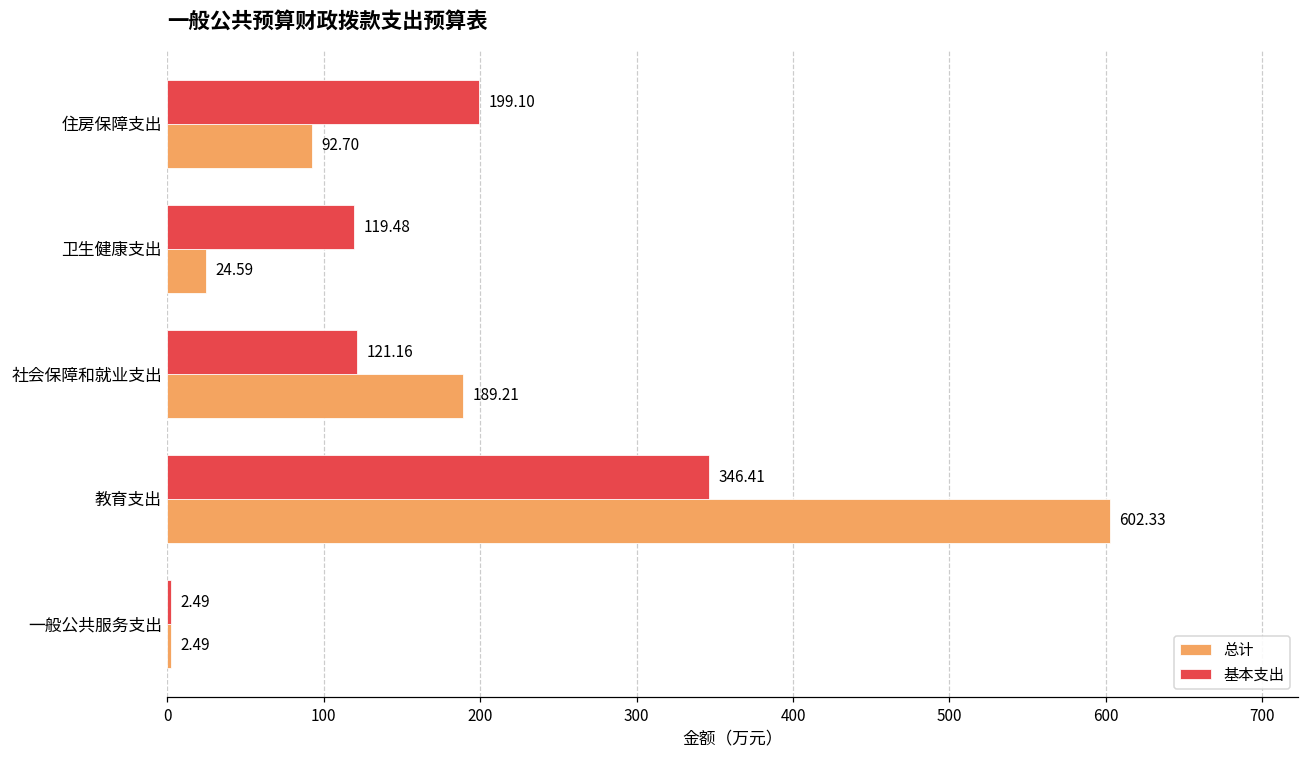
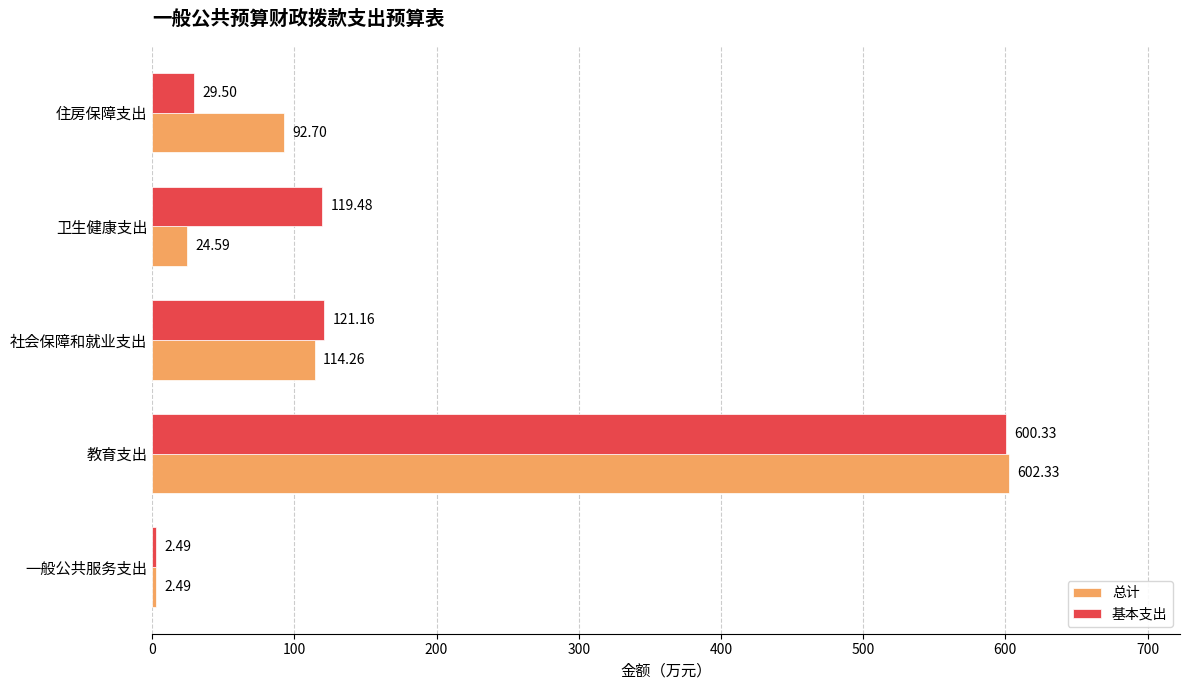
  {
    "总计": {
      "住房保障支出": 92.70,
      "卫生健康支出": 24.59,
-     "社会保障和就业支出": 189.21,
+     "社会保障和就业支出": 114.26,
      "教育支出": 602.33,
      "一般公共服务支出": 2.49
    },
    "基本支出": {
-     "住房保障支出": 199.10,
+     "住房保障支出": 29.50,
      "卫生健康支出": 119.48,
      "社会保障和就业支出": 121.16,
-     "教育支出": 346.41,
+     "教育支出": 600.33,
      "一般公共服务支出": 2.49
    }
  }
